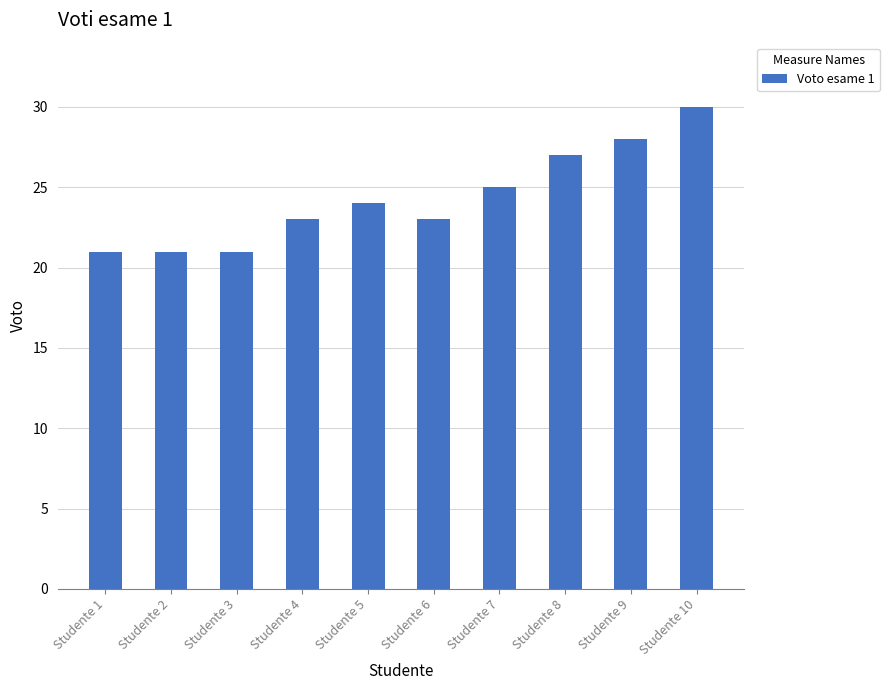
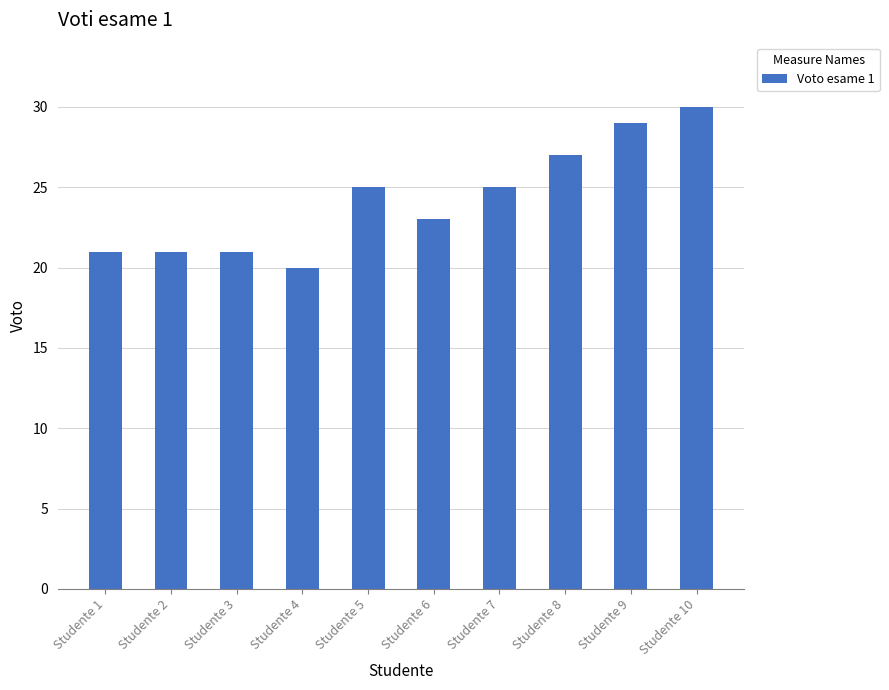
  {
    "Studente 1": 21,
    "Studente 2": 21,
    "Studente 3": 21,
-   "Studente 4": 23,
-   "Studente 5": 24,
+   "Studente 4": 20,
+   "Studente 5": 25,
    "Studente 6": 23,
    "Studente 7": 25,
    "Studente 8": 27,
-   "Studente 9": 28,
+   "Studente 9": 29,
    "Studente 10": 30
  }
